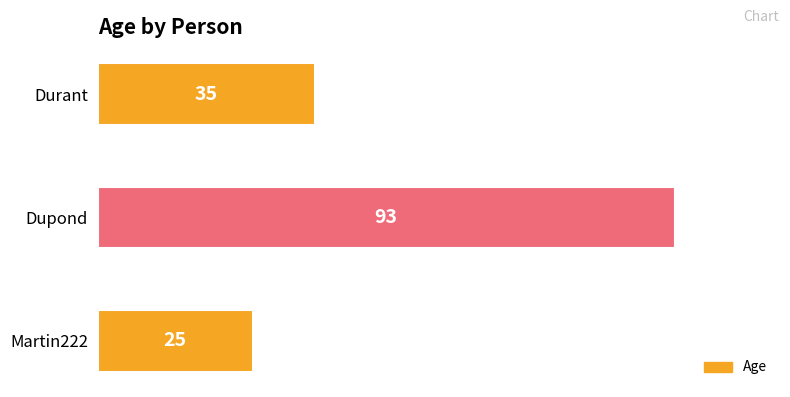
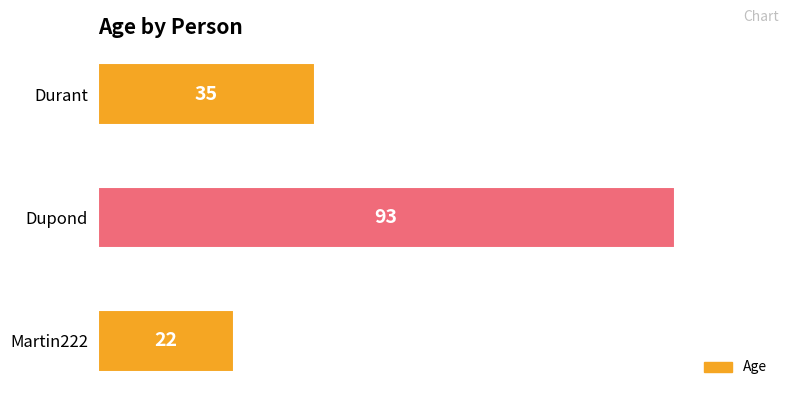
  {
    "Durant": 35,
    "Dupond": 93,
-   "Martin222": 25
+   "Martin222": 22
  }
